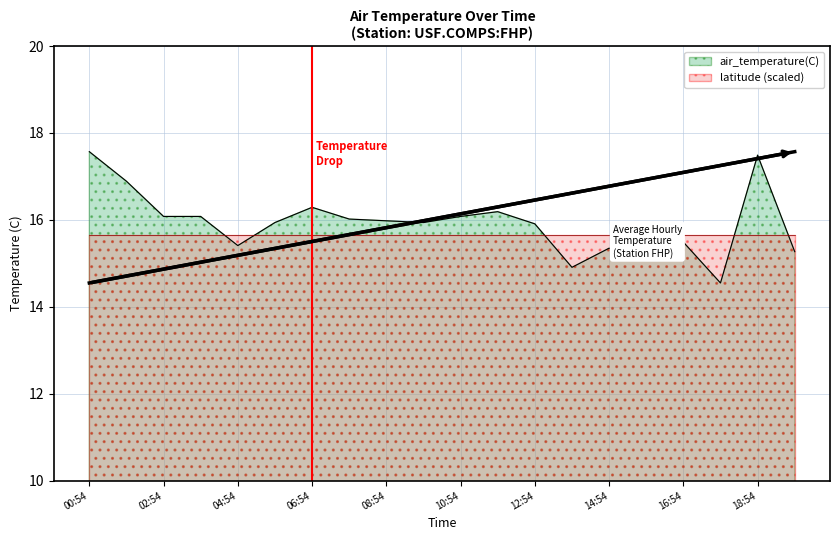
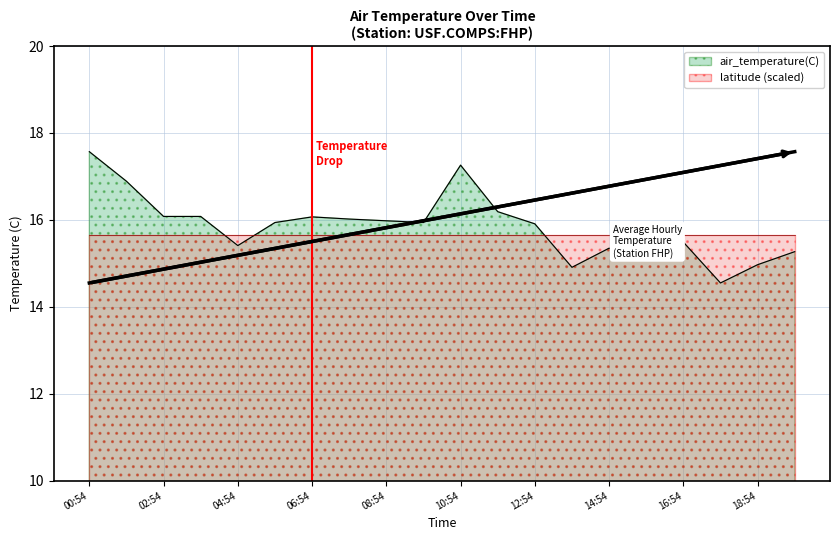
  {
    "air_temperature(C)": {
      "00:54": 17.6,
      "02:54": 16.1,
      "04:54": 15.4,
-     "06:54": 16.3,
+     "06:54": 16.1,
      "08:54": 16.0,
-     "10:54": 16.1,
+     "10:54": 17.3,
      "12:54": 15.9,
      "14:54": 15.4,
-     "18:54": 17.5
+     "18:54": 15.0
    },
    "latitude (scaled)": {
      "00:54": 15.7,
      "02:54": 15.7,
      "04:54": 15.7,
      "06:54": 15.7,
      "08:54": 15.7,
      "10:54": 15.7,
      "12:54": 15.7,
      "14:54": 15.7,
      "18:54": 15.7
    }
  }
